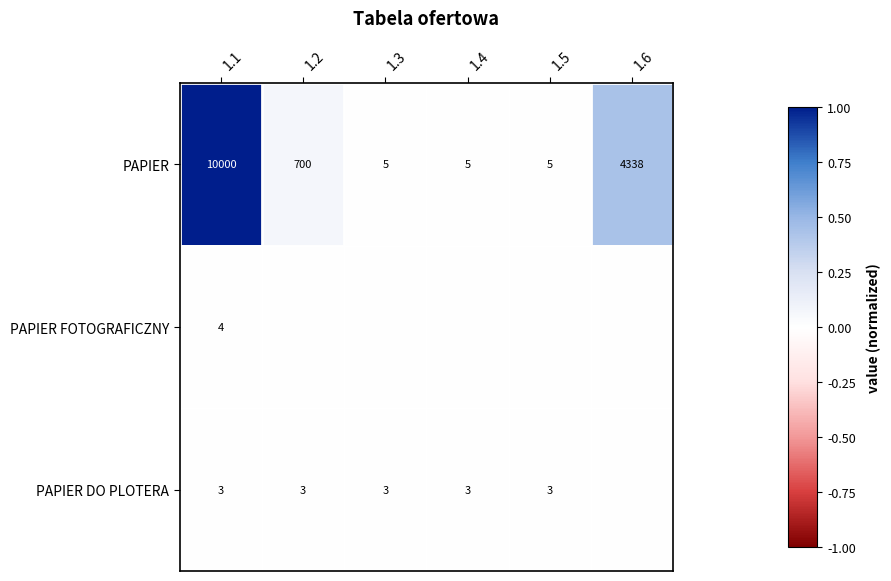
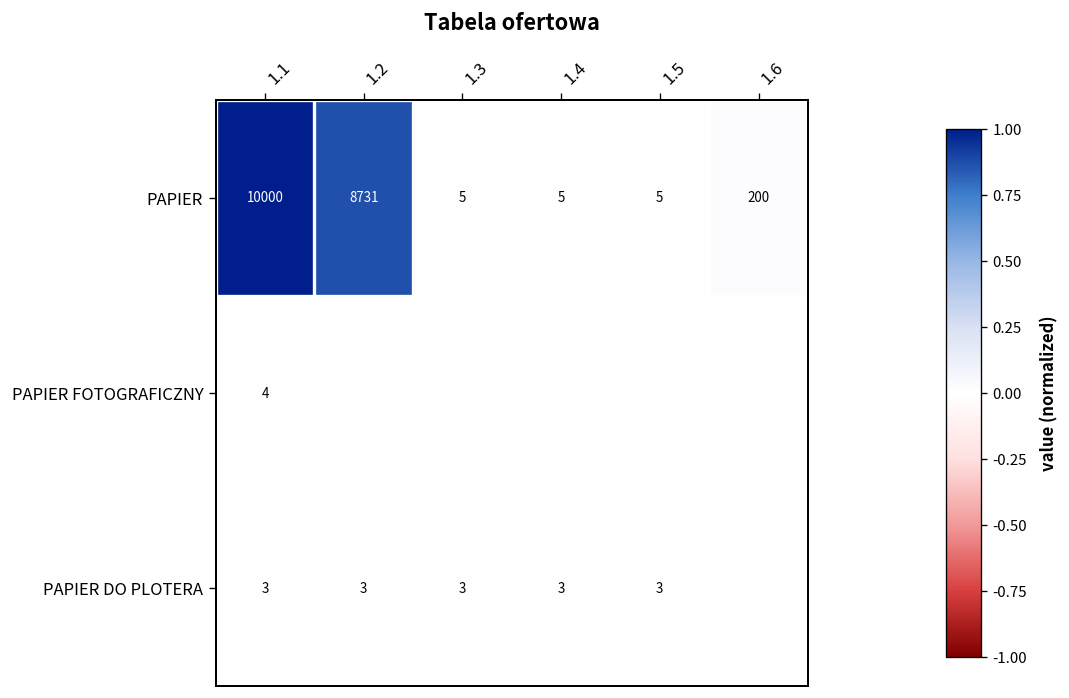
  {
    "PAPIER": {
      "1.1": 10000,
-     "1.2": 700,
+     "1.2": 8731,
      "1.3": 5,
      "1.4": 5,
      "1.5": 5,
-     "1.6": 4338
+     "1.6": 200
    },
    "PAPIER FOTOGRAFICZNY": {
      "1.1": 4
    },
    "PAPIER DO PLOTERA": {
      "1.1": 3,
      "1.2": 3,
      "1.3": 3,
      "1.4": 3,
      "1.5": 3
    }
  }
